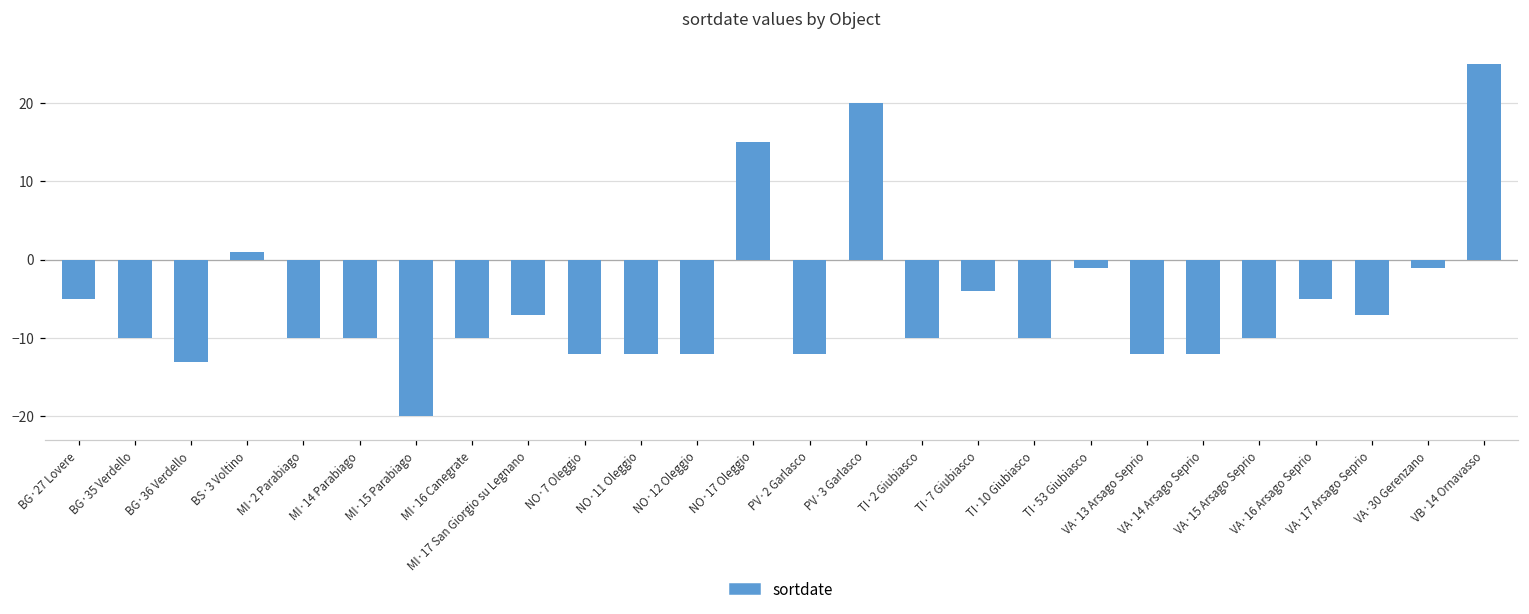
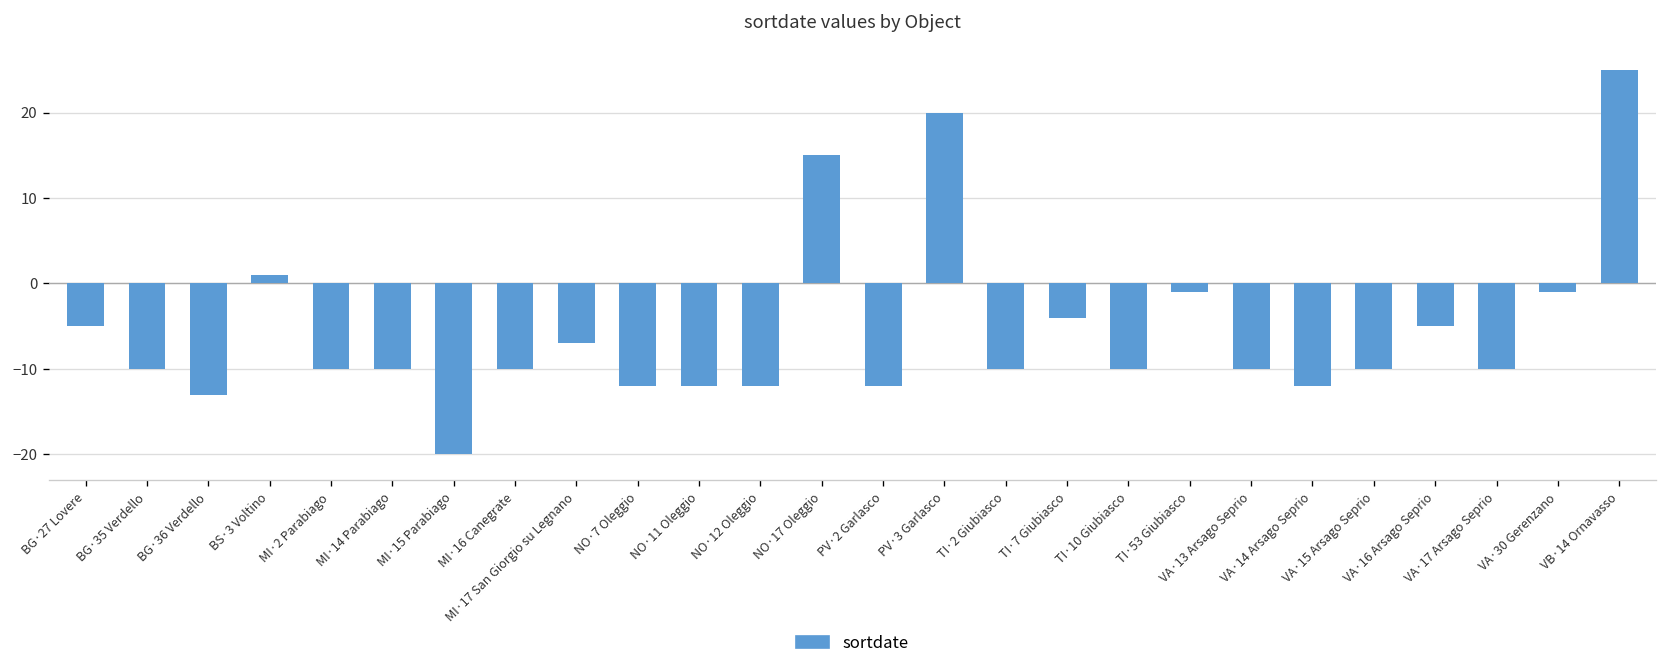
  {
    "BG·27 Lovere": -5,
    "BG·35 Verdello": -10,
    "BG·36 Verdello": -13,
    "BS·3 Voltino": 1,
    "MI·2 Parabiago": -10,
    "MI·14 Parabiago": -10,
    "MI·15 Parabiago": -20,
    "MI·16 Canegrate": -10,
    "MI·17 San Giorgio su Legnano": -7,
    "NO·7 Oleggio": -12,
    "NO·11 Oleggio": -12,
    "NO·12 Oleggio": -12,
    "NO·17 Oleggio": 15,
    "PV·2 Garlasco": -12,
    "PV·3 Garlasco": 20,
    "TI·2 Giubiasco": -10,
    "TI·7 Giubiasco": -4,
    "TI·10 Giubiasco": -10,
    "TI·53 Giubiasco": -1,
-   "VA·13 Arsago Seprio": -12,
+   "VA·13 Arsago Seprio": -10,
    "VA·14 Arsago Seprio": -12,
    "VA·15 Arsago Seprio": -10,
    "VA·16 Arsago Seprio": -5,
-   "VA·17 Arsago Seprio": -7,
+   "VA·17 Arsago Seprio": -10,
    "VA·30 Gerenzano": -1,
    "VB·14 Ornavasso": 25
  }
